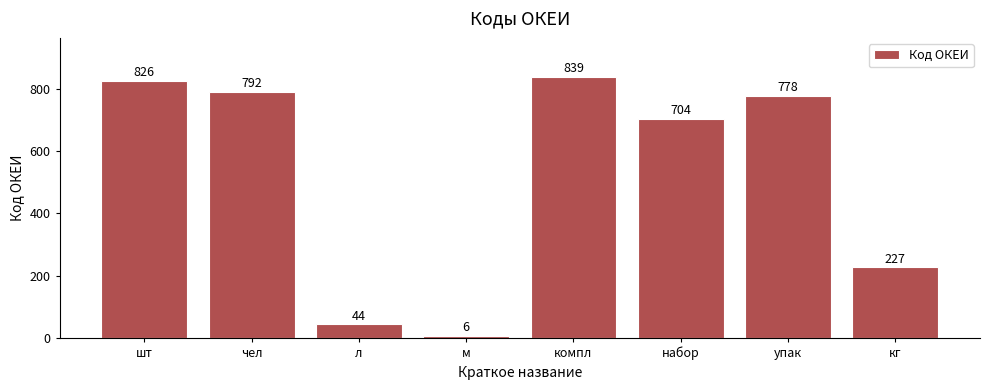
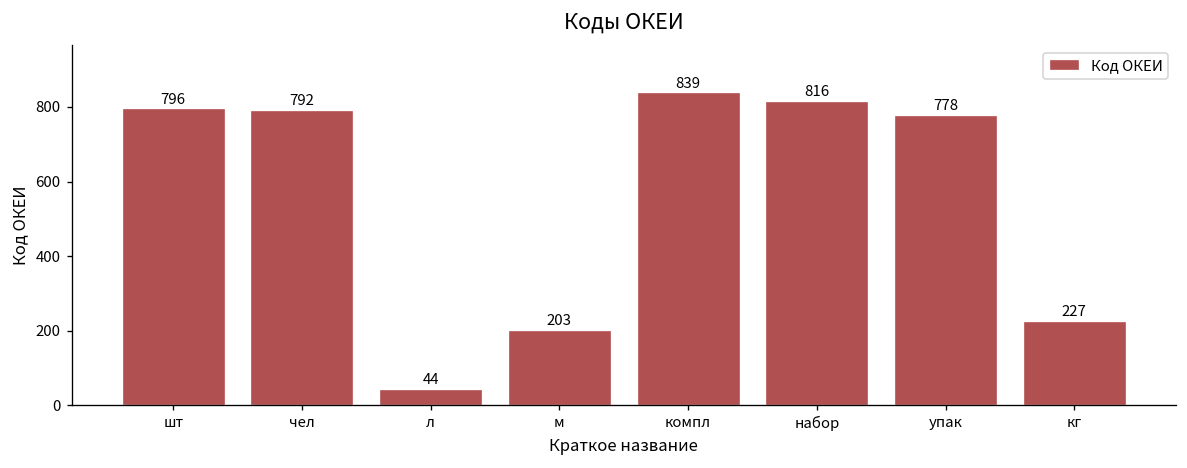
  {
-   "шт": 826,
+   "шт": 796,
    "чел": 792,
    "л": 44,
-   "м": 6,
+   "м": 203,
    "компл": 839,
-   "набор": 704,
+   "набор": 816,
    "упак": 778,
    "кг": 227
  }
